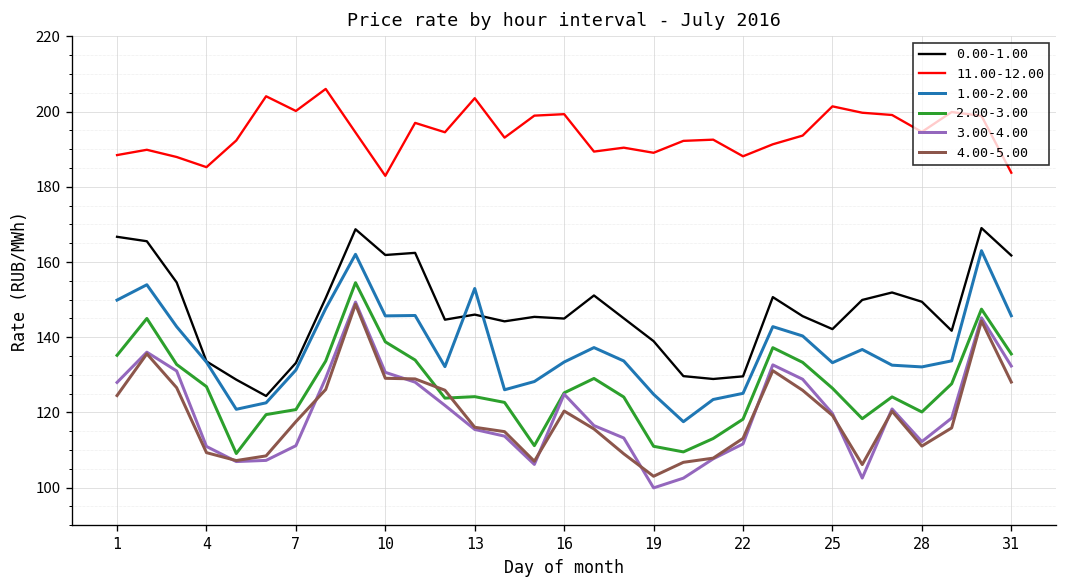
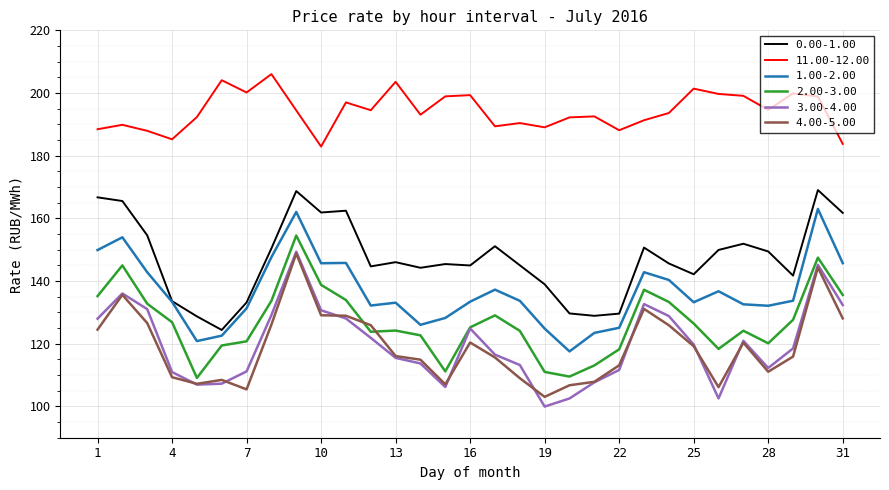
  {
    "0.00-1.00": {
      "1": 167,
      "7": 133,
      "10": 162,
      "13": 146,
      "16": 145,
      "19": 139,
      "22": 130,
      "25": 142,
      "28": 149,
      "31": 162
    },
    "11.00-12.00": {
      "1": 188,
      "4": 185,
      "7": 200,
      "10": 183,
      "13": 204,
      "16": 199,
      "19": 189,
      "22": 188,
      "25": 201,
      "31": 184
    },
    "1.00-2.00": {
      "1": 150,
      "7": 131,
      "10": 146,
-     "13": 153,
+     "13": 133,
      "16": 133,
      "19": 125,
      "22": 125,
      "25": 133,
      "28": 132,
      "31": 146
    },
    "2.00-3.00": {
      "1": 135,
      "4": 127,
      "7": 121,
      "10": 139,
      "13": 124,
      "19": 111,
      "22": 118,
      "25": 126,
      "28": 120,
      "31": 136
    },
    "3.00-4.00": {
      "1": 128,
      "4": 111,
      "7": 111,
      "10": 131,
      "19": 100,
      "22": 112,
      "28": 112,
      "31": 132
    },
    "4.00-5.00": {
      "1": 124,
      "4": 109,
-     "7": 118,
+     "7": 105,
      "10": 129,
      "16": 120,
      "19": 103,
      "22": 113,
      "28": 111,
      "31": 128
    }
  }
